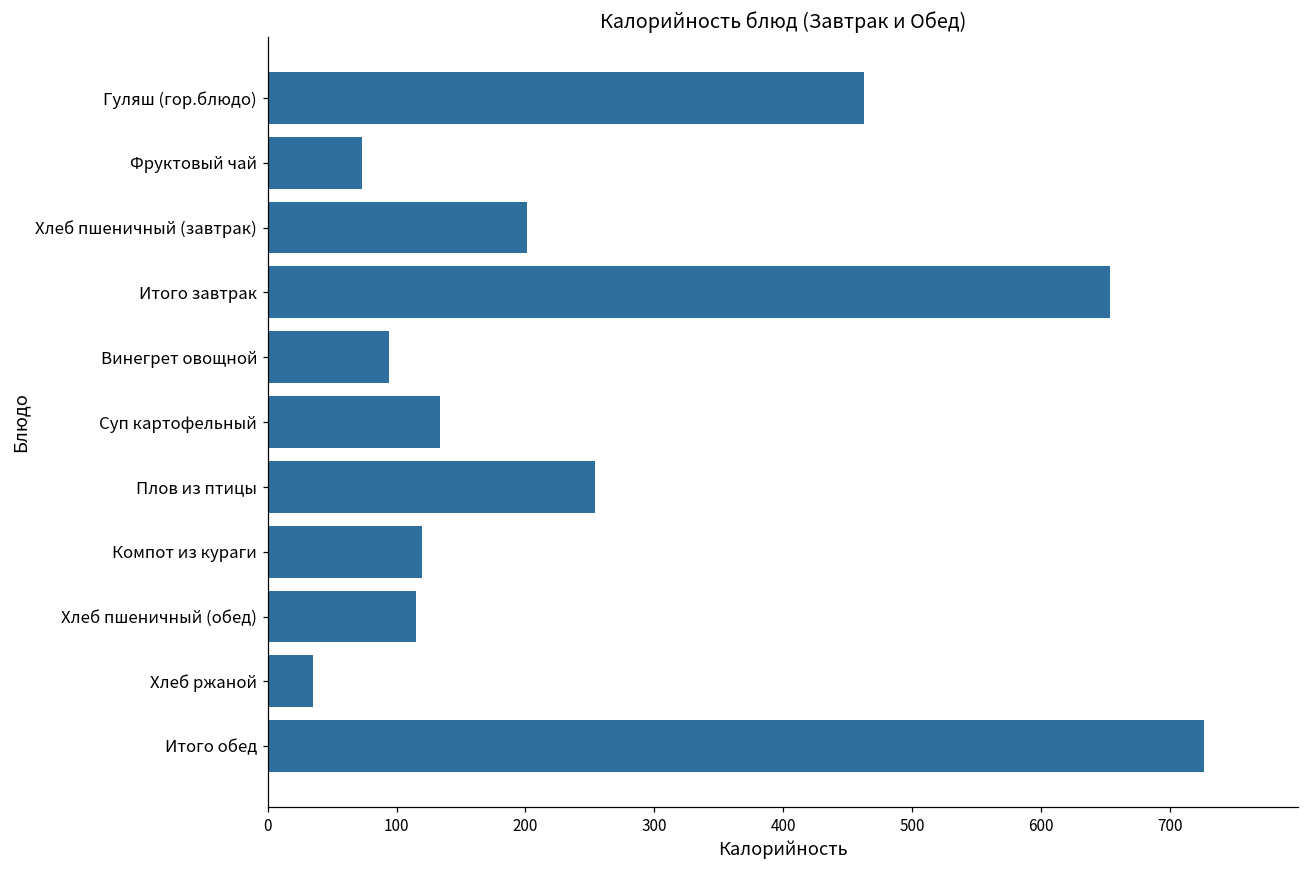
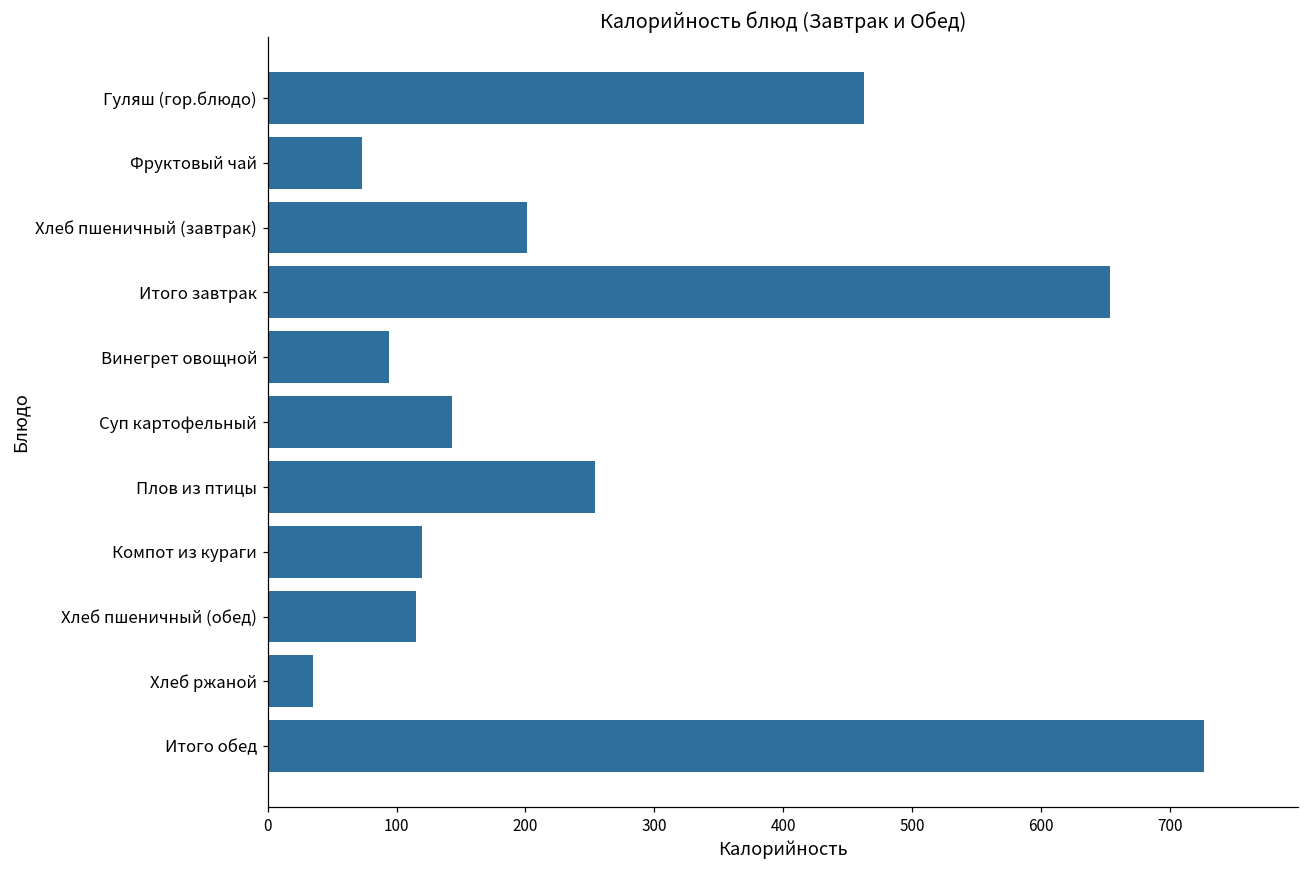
  {
    "Гуляш (гор.блюдо)": 463,
    "Фруктовый чай": 73,
    "Хлеб пшеничный (завтрак)": 201,
    "Итого завтрак": 654,
    "Винегрет овощной": 94,
-   "Суп картофельный": 134,
+   "Суп картофельный": 143,
    "Плов из птицы": 254,
    "Компот из кураги": 120,
    "Хлеб пшеничный (обед)": 115,
    "Хлеб ржаной": 35,
    "Итого обед": 727
  }
